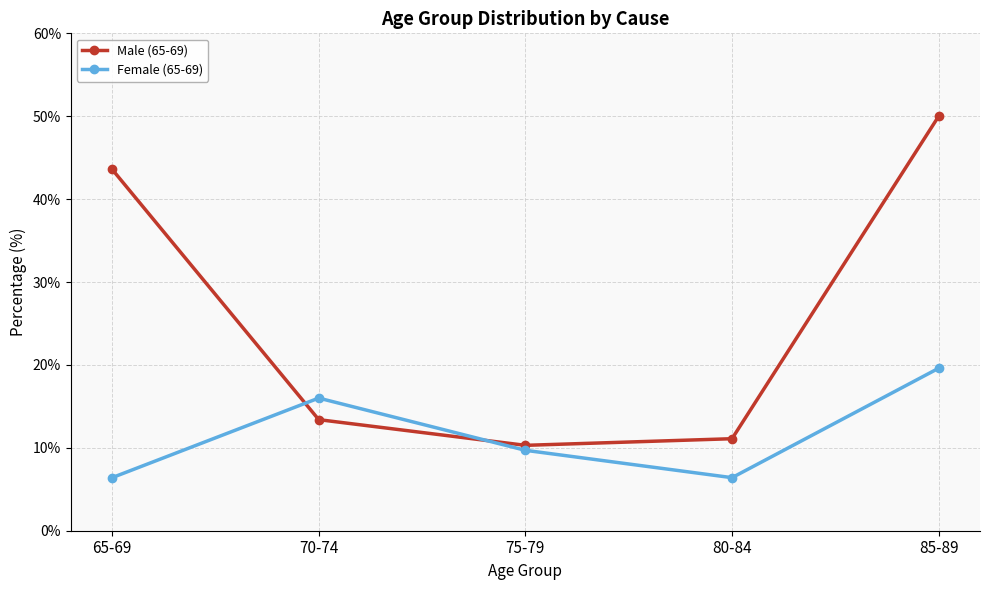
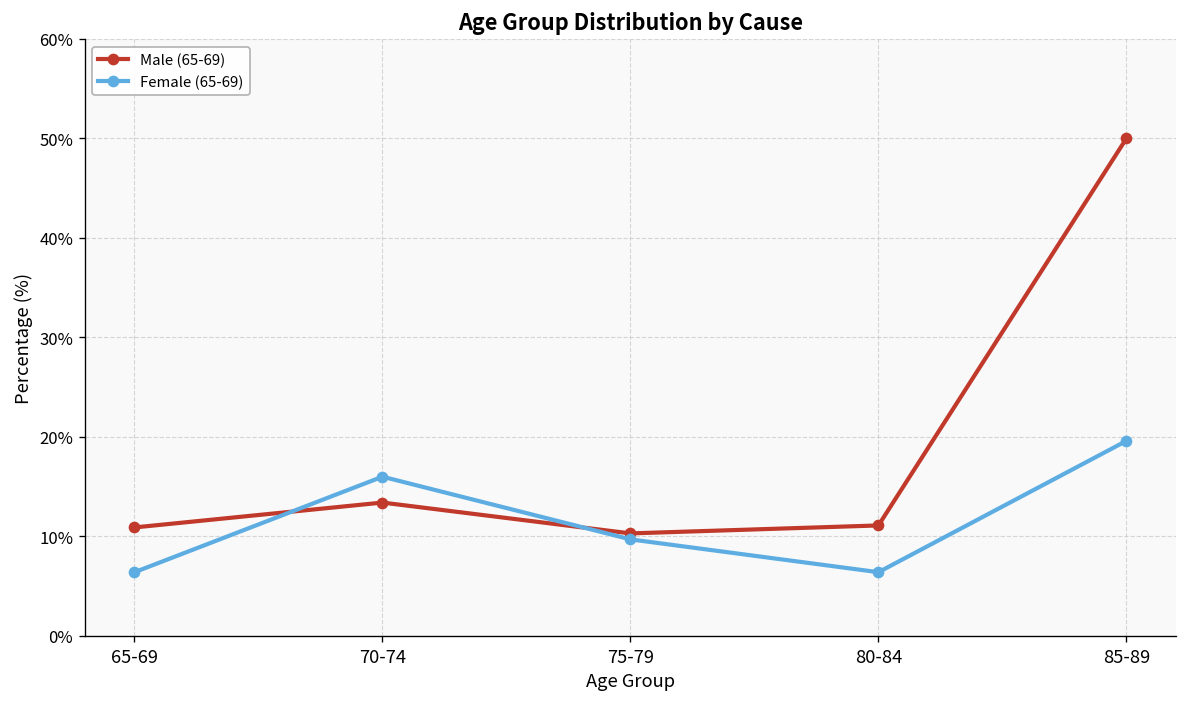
  {
    "Male (65-69)": {
-     "65-69": "44%",
+     "65-69": "11%",
      "70-74": "13%",
      "75-79": "10%",
      "80-84": "11%",
      "85-89": "50%"
    },
    "Female (65-69)": {
      "65-69": "6%",
      "70-74": "16%",
      "75-79": "10%",
      "80-84": "6%",
      "85-89": "20%"
    }
  }
